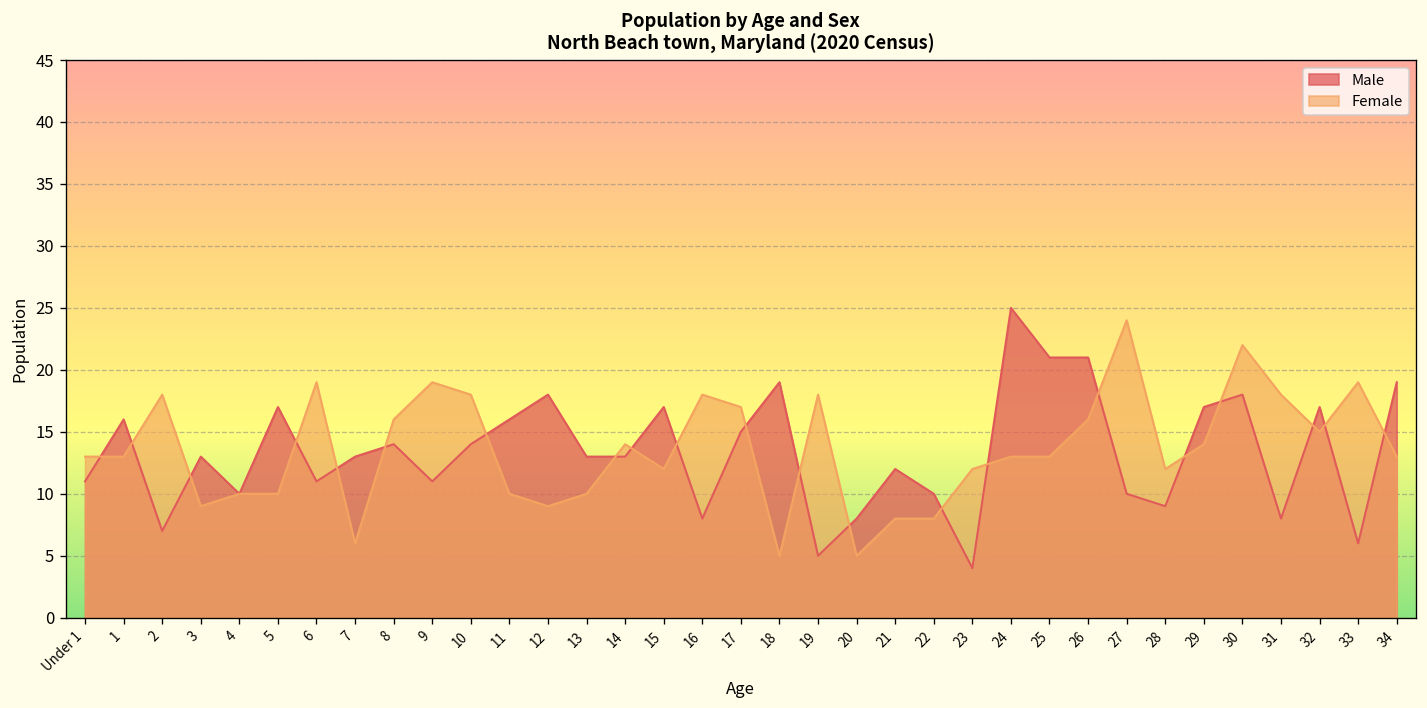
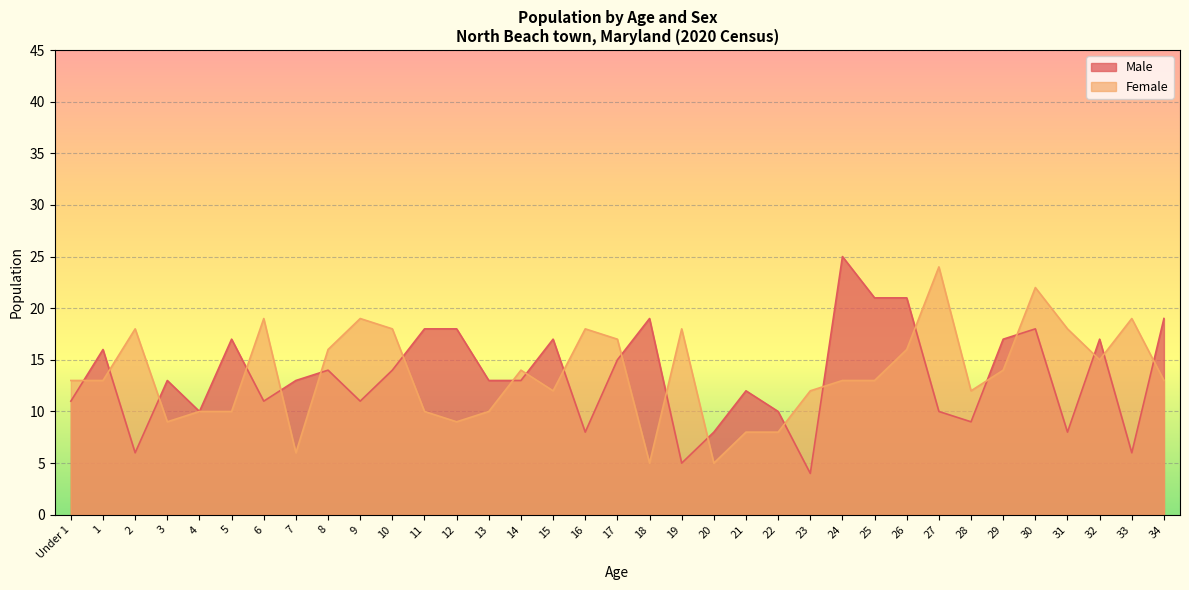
  {
    "Male": {
      "Under 1": 11,
      "1": 16,
-     "2": 7,
+     "2": 6,
      "3": 13,
      "5": 17,
      "6": 11,
      "7": 13,
      "8": 14,
      "9": 11,
      "10": 14,
-     "11": 16,
+     "11": 18,
      "12": 18,
      "13": 13,
      "14": 13,
      "15": 17,
      "16": 8,
      "17": 15,
      "18": 19,
      "19": 5,
      "20": 8,
      "21": 12,
      "22": 10,
      "23": 4,
      "24": 25,
      "25": 21,
      "26": 21,
      "27": 10,
      "28": 9,
      "29": 17,
      "30": 18,
      "31": 8,
      "32": 17,
      "33": 6,
      "34": 19
    },
    "Female": {
      "Under 1": 13,
      "1": 13,
      "2": 18,
      "3": 9,
      "5": 10,
      "6": 19,
      "7": 6,
      "8": 16,
      "9": 19,
      "10": 18,
      "11": 10,
      "12": 9,
      "13": 10,
      "14": 14,
      "15": 12,
      "16": 18,
      "17": 17,
      "18": 5,
      "19": 18,
      "20": 5,
      "21": 8,
      "22": 8,
      "23": 12,
      "24": 13,
      "25": 13,
      "26": 16,
      "27": 24,
      "28": 12,
      "29": 14,
      "30": 22,
      "31": 18,
      "32": 15,
      "33": 19,
      "34": 13
    }
  }
